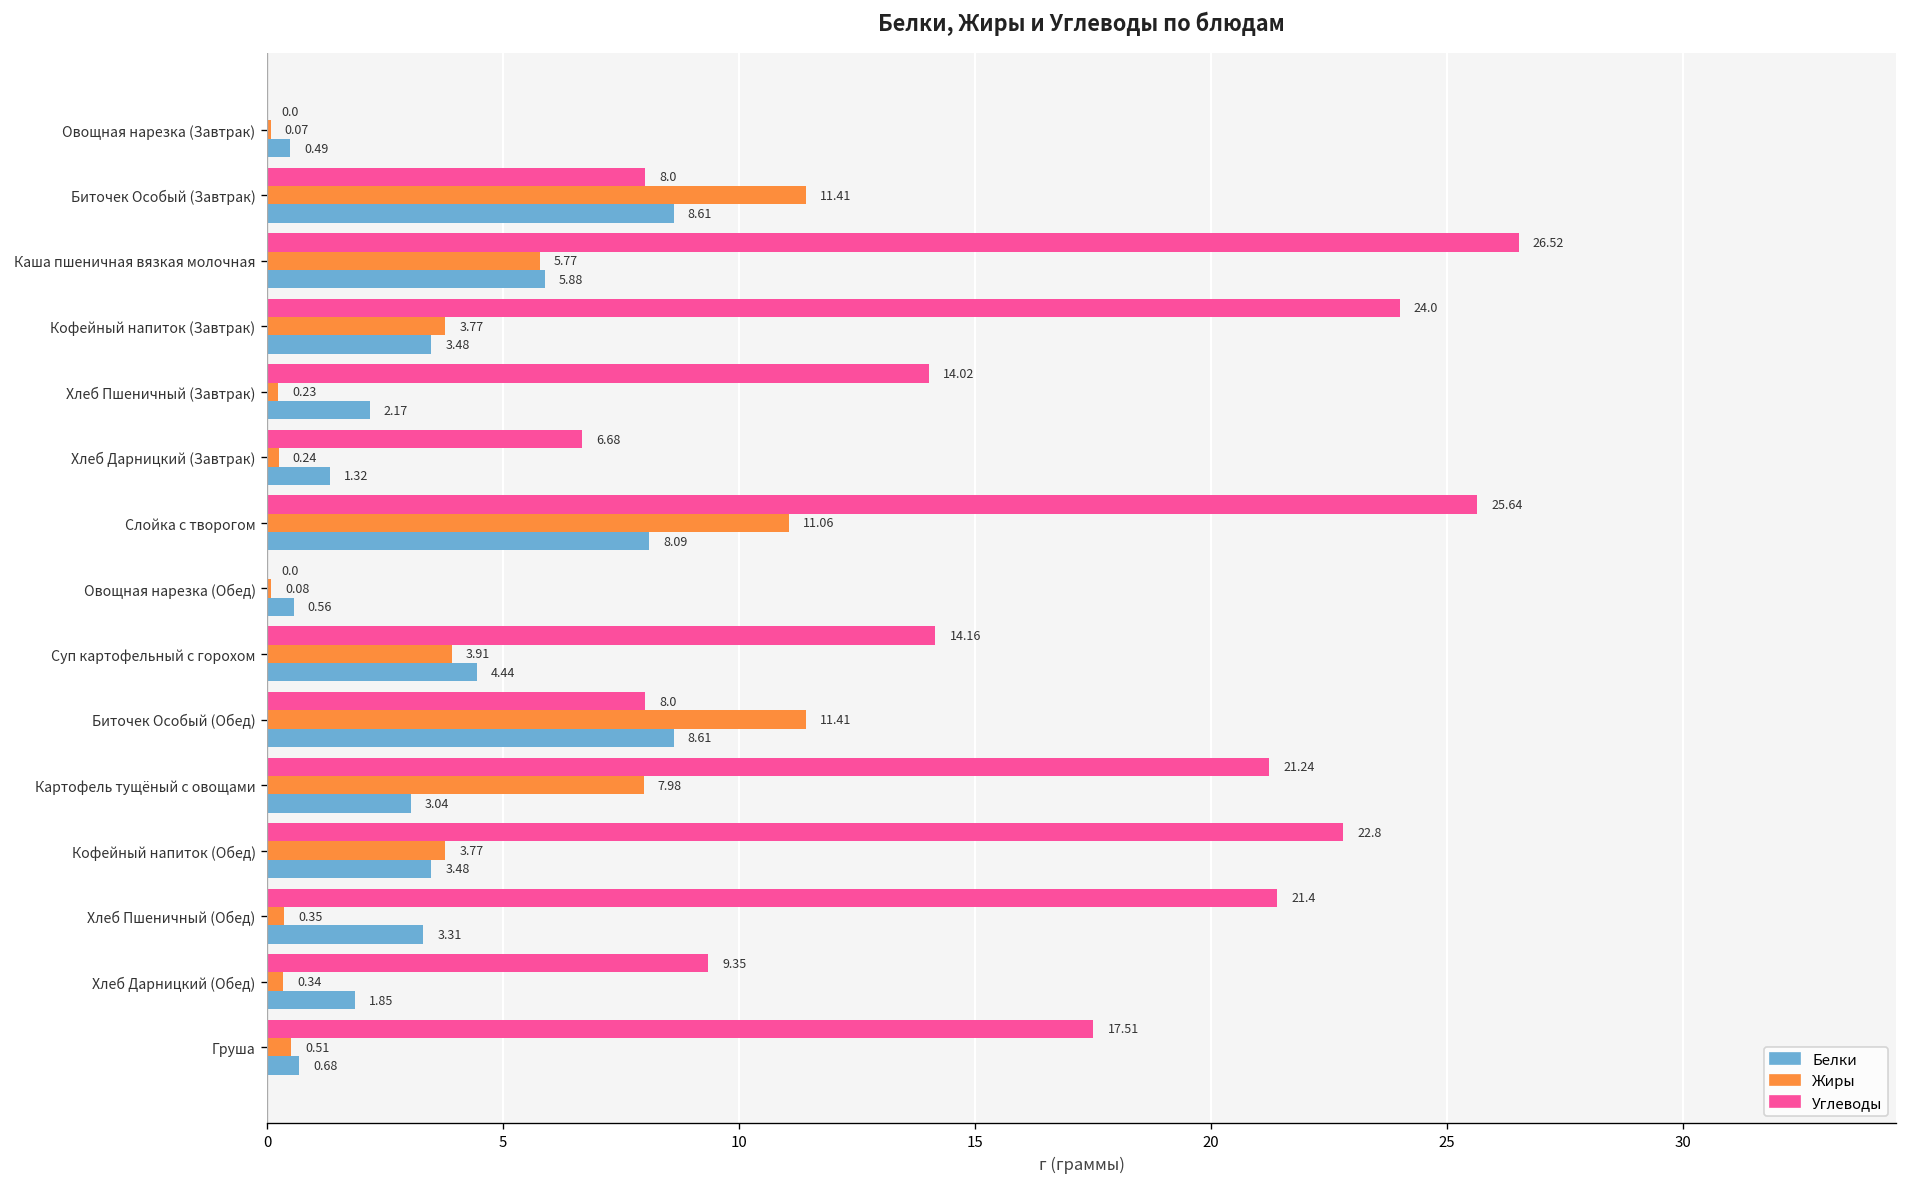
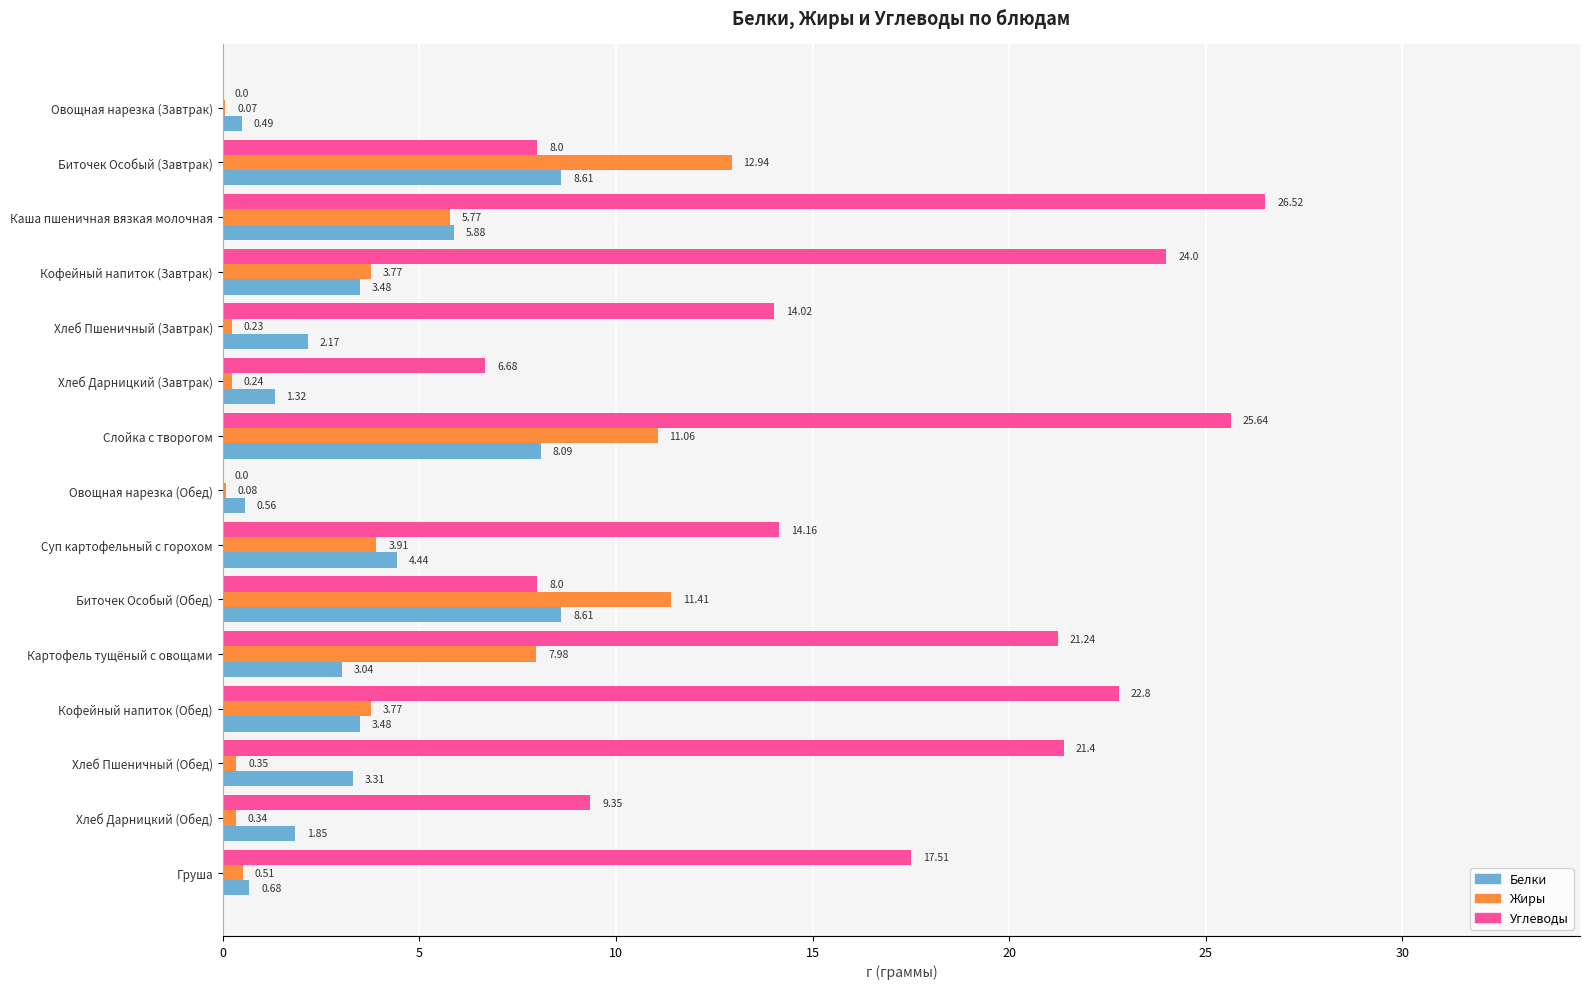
  {
    "Белки": {
      "Овощная нарезка (Завтрак)": 0.49,
      "Биточек Особый (Завтрак)": 8.61,
      "Каша пшеничная вязкая молочная": 5.88,
      "Кофейный напиток (Завтрак)": 3.48,
      "Хлеб Пшеничный (Завтрак)": 2.17,
      "Хлеб Дарницкий (Завтрак)": 1.32,
      "Слойка с творогом": 8.09,
      "Овощная нарезка (Обед)": 0.56,
      "Суп картофельный с горохом": 4.44,
      "Биточек Особый (Обед)": 8.61,
      "Картофель тущёный с овощами": 3.04,
      "Кофейный напиток (Обед)": 3.48,
      "Хлеб Пшеничный (Обед)": 3.31,
      "Хлеб Дарницкий (Обед)": 1.85,
      "Груша": 0.68
    },
    "Жиры": {
      "Овощная нарезка (Завтрак)": 0.07,
-     "Биточек Особый (Завтрак)": 11.41,
+     "Биточек Особый (Завтрак)": 12.94,
      "Каша пшеничная вязкая молочная": 5.77,
      "Кофейный напиток (Завтрак)": 3.77,
      "Хлеб Пшеничный (Завтрак)": 0.23,
      "Хлеб Дарницкий (Завтрак)": 0.24,
      "Слойка с творогом": 11.06,
      "Овощная нарезка (Обед)": 0.08,
      "Суп картофельный с горохом": 3.91,
      "Биточек Особый (Обед)": 11.41,
      "Картофель тущёный с овощами": 7.98,
      "Кофейный напиток (Обед)": 3.77,
      "Хлеб Пшеничный (Обед)": 0.35,
      "Хлеб Дарницкий (Обед)": 0.34,
      "Груша": 0.51
    },
    "Углеводы": {
      "Овощная нарезка (Завтрак)": 0.0,
      "Биточек Особый (Завтрак)": 8.0,
      "Каша пшеничная вязкая молочная": 26.52,
      "Кофейный напиток (Завтрак)": 24.0,
      "Хлеб Пшеничный (Завтрак)": 14.02,
      "Хлеб Дарницкий (Завтрак)": 6.68,
      "Слойка с творогом": 25.64,
      "Овощная нарезка (Обед)": 0.0,
      "Суп картофельный с горохом": 14.16,
      "Биточек Особый (Обед)": 8.0,
      "Картофель тущёный с овощами": 21.24,
      "Кофейный напиток (Обед)": 22.8,
      "Хлеб Пшеничный (Обед)": 21.4,
      "Хлеб Дарницкий (Обед)": 9.35,
      "Груша": 17.51
    }
  }
